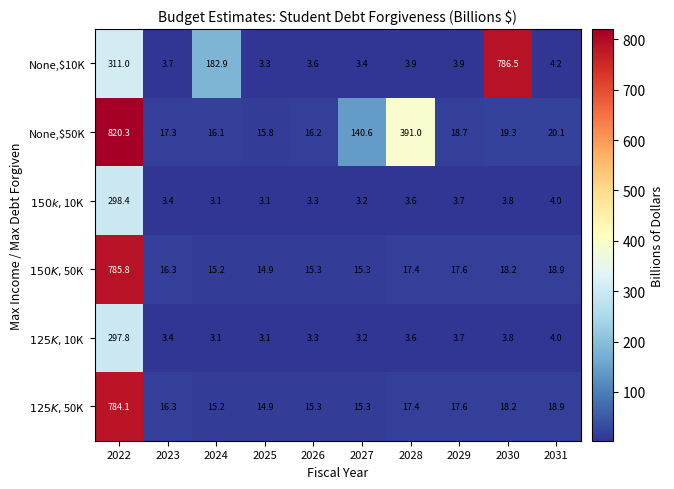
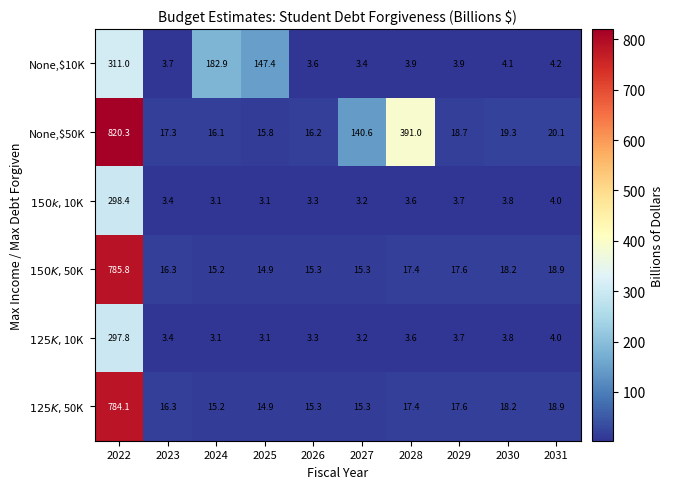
  {
    "None,$10K": {
      "2022": 311.0,
      "2023": 3.7,
      "2024": 182.9,
-     "2025": 3.3,
+     "2025": 147.4,
      "2026": 3.6,
      "2027": 3.4,
      "2028": 3.9,
      "2029": 3.9,
-     "2030": 786.5,
+     "2030": 4.1,
      "2031": 4.2
    },
    "None,$50K": {
      "2022": 820.3,
      "2023": 17.3,
      "2024": 16.1,
      "2025": 15.8,
      "2026": 16.2,
      "2027": 140.6,
      "2028": 391.0,
      "2029": 18.7,
      "2030": 19.3,
      "2031": 20.1
    }
  }
